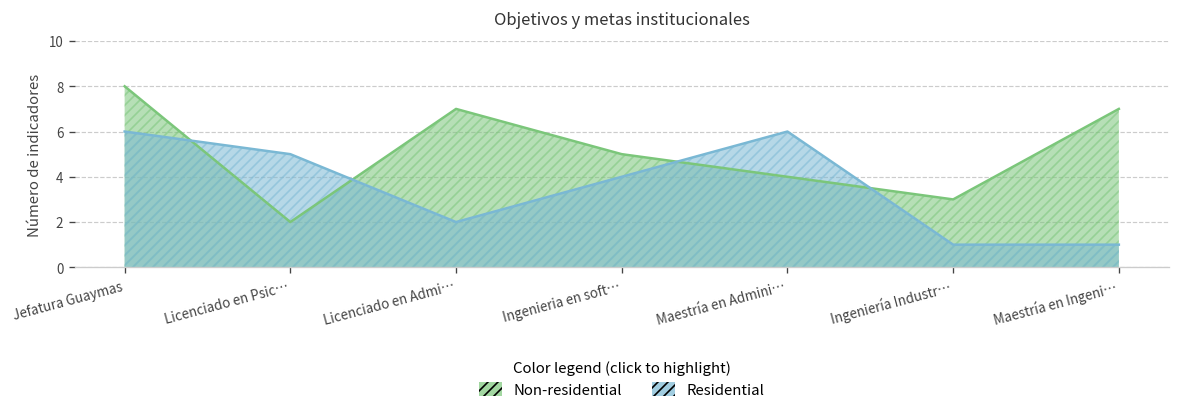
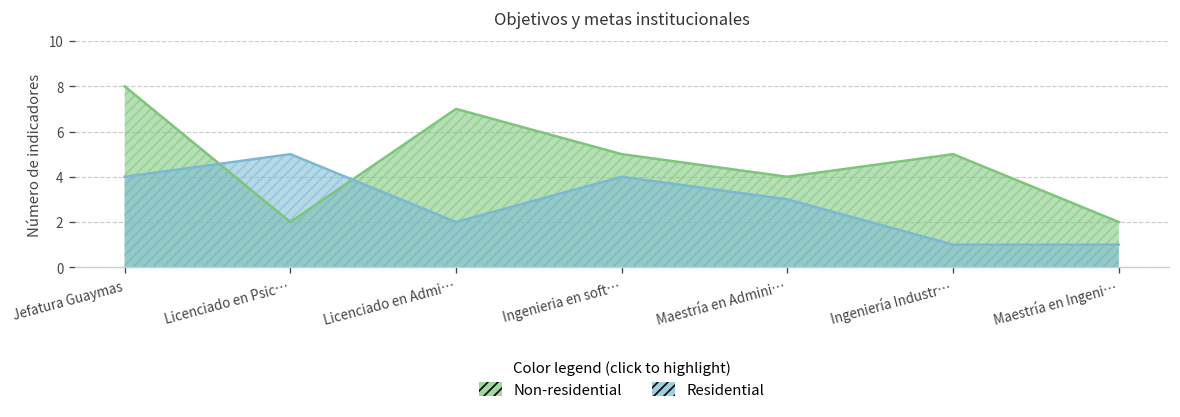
  {
    "Non-residential": {
      "Jefatura Guaymas": 8,
      "Licenciado en Psic…": 2,
      "Licenciado en Admi…": 7,
      "Ingenieria en soft…": 5,
      "Maestría en Admini…": 4,
-     "Ingeniería Industr…": 3,
-     "Maestría en Ingeni…": 7
+     "Ingeniería Industr…": 5,
+     "Maestría en Ingeni…": 2
    },
    "Residential": {
-     "Jefatura Guaymas": 6,
+     "Jefatura Guaymas": 4,
      "Licenciado en Psic…": 5,
      "Licenciado en Admi…": 2,
      "Ingenieria en soft…": 4,
-     "Maestría en Admini…": 6,
+     "Maestría en Admini…": 3,
      "Ingeniería Industr…": 1,
      "Maestría en Ingeni…": 1
    }
  }
